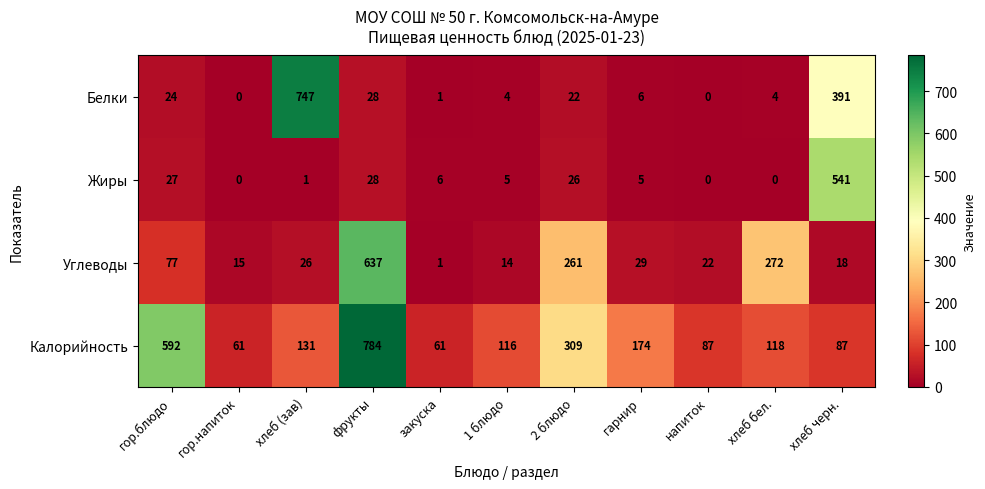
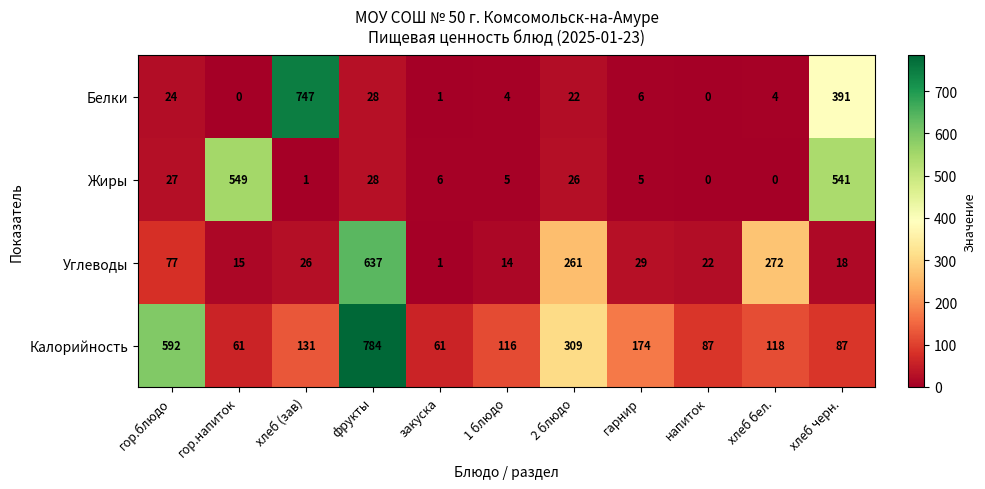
  {
    "Белки": {
      "гор.блюдо": 24,
      "гор.напиток": 0,
      "хлеб (зав)": 747,
      "фрукты": 28,
      "закуска": 1,
      "1 блюдо": 4,
      "2 блюдо": 22,
      "гарнир": 6,
      "напиток": 0,
      "хлеб бел.": 4,
      "хлеб черн.": 391
    },
    "Жиры": {
      "гор.блюдо": 27,
-     "гор.напиток": 0,
+     "гор.напиток": 549,
      "хлеб (зав)": 1,
      "фрукты": 28,
      "закуска": 6,
      "1 блюдо": 5,
      "2 блюдо": 26,
      "гарнир": 5,
      "напиток": 0,
      "хлеб бел.": 0,
      "хлеб черн.": 541
    },
    "Углеводы": {
      "гор.блюдо": 77,
      "гор.напиток": 15,
      "хлеб (зав)": 26,
      "фрукты": 637,
      "закуска": 1,
      "1 блюдо": 14,
      "2 блюдо": 261,
      "гарнир": 29,
      "напиток": 22,
      "хлеб бел.": 272,
      "хлеб черн.": 18
    },
    "Калорийность": {
      "гор.блюдо": 592,
      "гор.напиток": 61,
      "хлеб (зав)": 131,
      "фрукты": 784,
      "закуска": 61,
      "1 блюдо": 116,
      "2 блюдо": 309,
      "гарнир": 174,
      "напиток": 87,
      "хлеб бел.": 118,
      "хлеб черн.": 87
    }
  }
